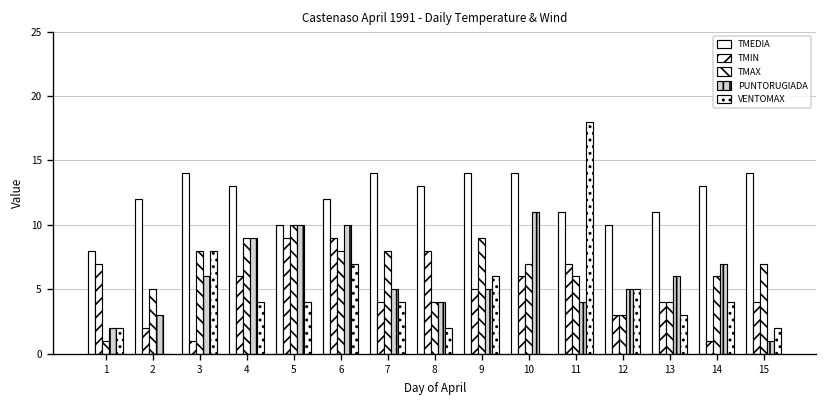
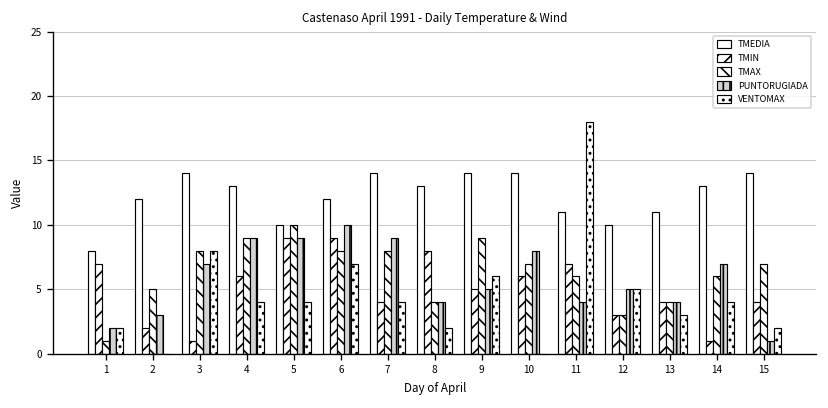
  {
    "PUNTORUGIADA": {
      "1": 2,
      "2": 3,
-     "3": 6,
+     "3": 7,
      "4": 9,
-     "5": 10,
+     "5": 9,
      "6": 10,
-     "7": 5,
+     "7": 9,
      "8": 4,
      "9": 5,
-     "10": 11,
+     "10": 8,
      "11": 4,
      "12": 5,
-     "13": 6,
+     "13": 4,
      "14": 7,
      "15": 1
    }
  }
